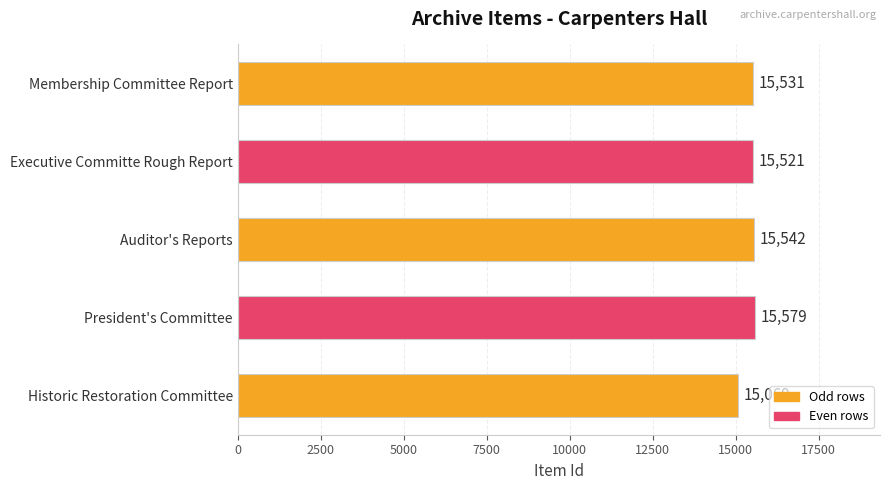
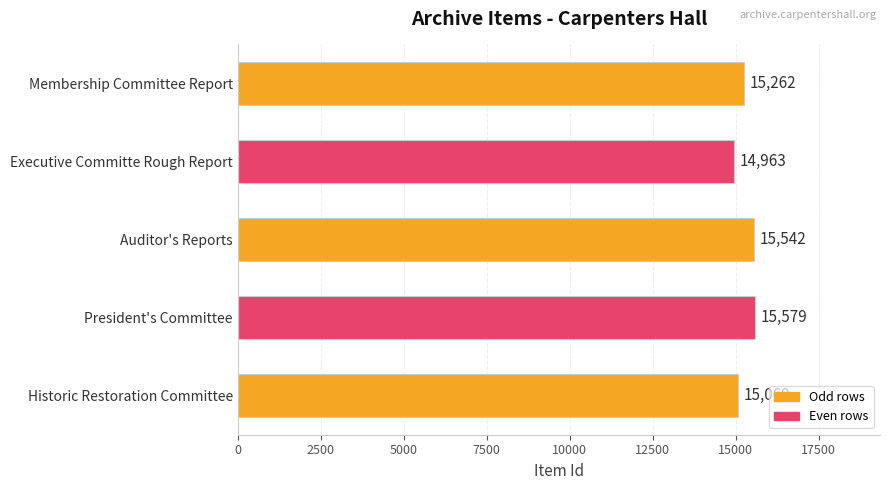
  {
-   "Membership Committee Report": "15,531",
-   "Executive Committe Rough Report": "15,521",
+   "Membership Committee Report": "15,262",
+   "Executive Committe Rough Report": "14,963",
    "Auditor's Reports": "15,542",
    "President's Committee": "15,579"
  }
